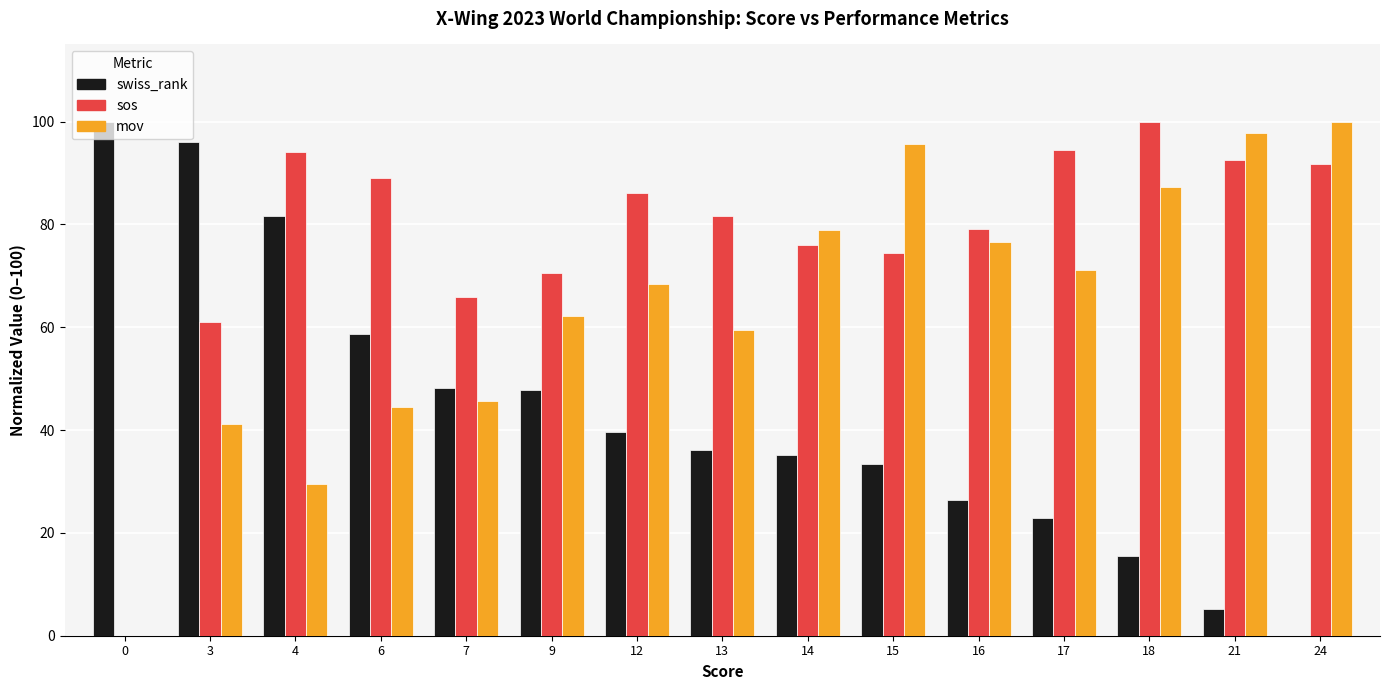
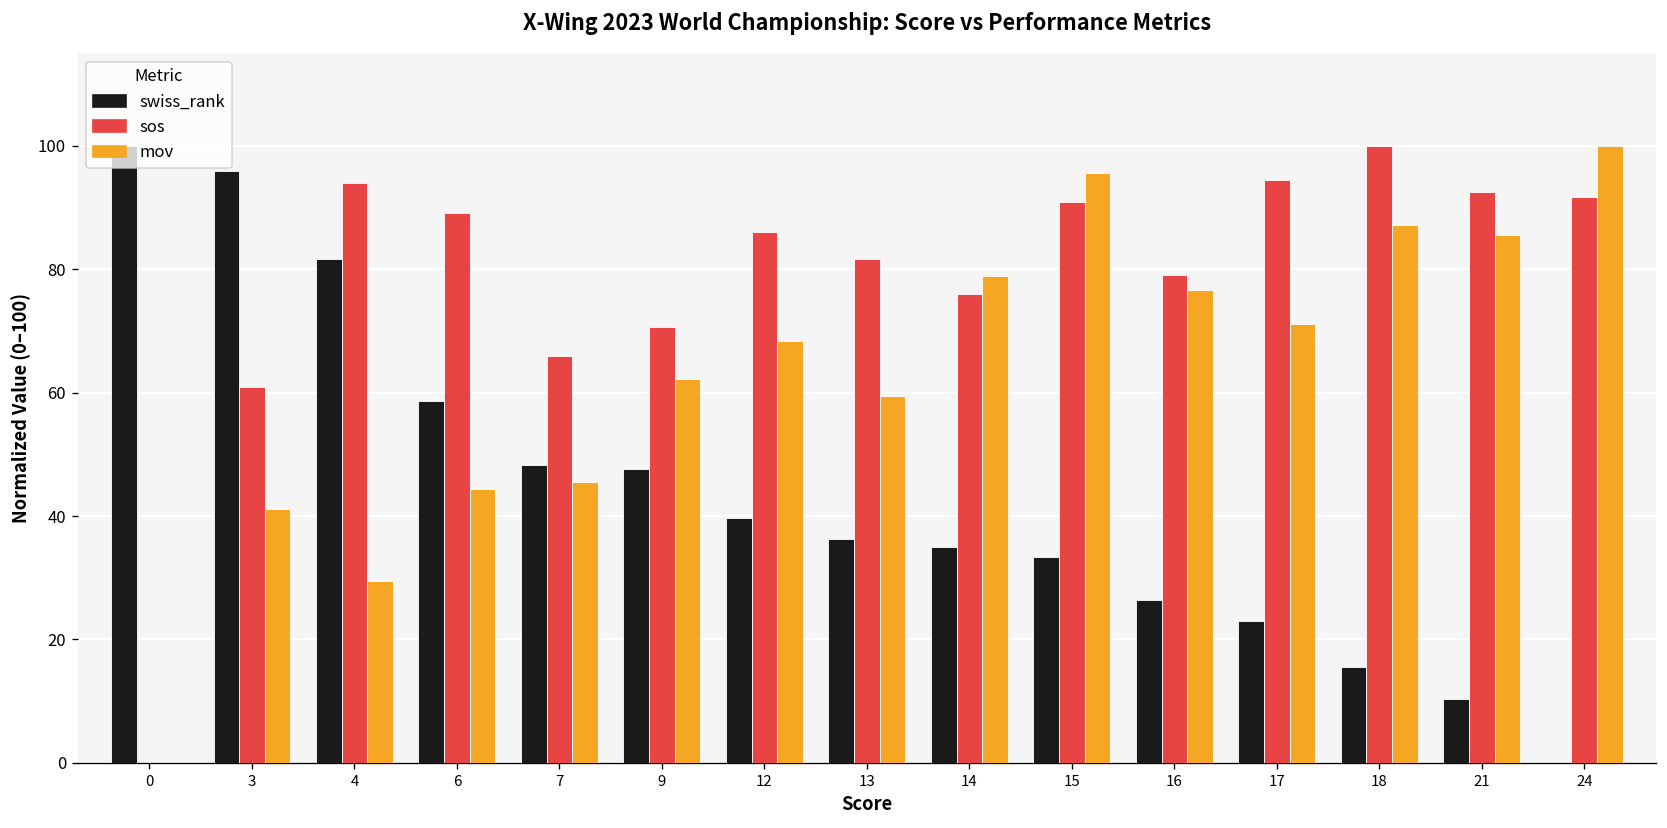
  {
    "swiss_rank": {
      "3": 96,
      "4": 82,
      "6": 59,
      "7": 48,
      "9": 48,
      "12": 40,
      "13": 36,
      "14": 35,
      "15": 33,
      "16": 26,
      "17": 23,
      "18": 16,
-     "21": 5,
+     "21": 10,
      "24": 0
    },
    "sos": {
      "0": 0,
      "3": 61,
      "4": 94,
      "6": 89,
      "7": 66,
      "9": 71,
      "12": 86,
      "13": 82,
      "14": 76,
-     "15": 74,
+     "15": 91,
      "16": 79,
      "17": 95,
      "18": 100,
      "21": 93,
      "24": 92
    },
    "mov": {
      "0": 0,
      "3": 41,
      "4": 29,
      "6": 44,
      "7": 46,
      "9": 62,
      "12": 68,
      "13": 59,
      "14": 79,
      "15": 96,
      "16": 77,
      "17": 71,
      "18": 87,
-     "21": 98,
+     "21": 86,
      "24": 100
    }
  }
